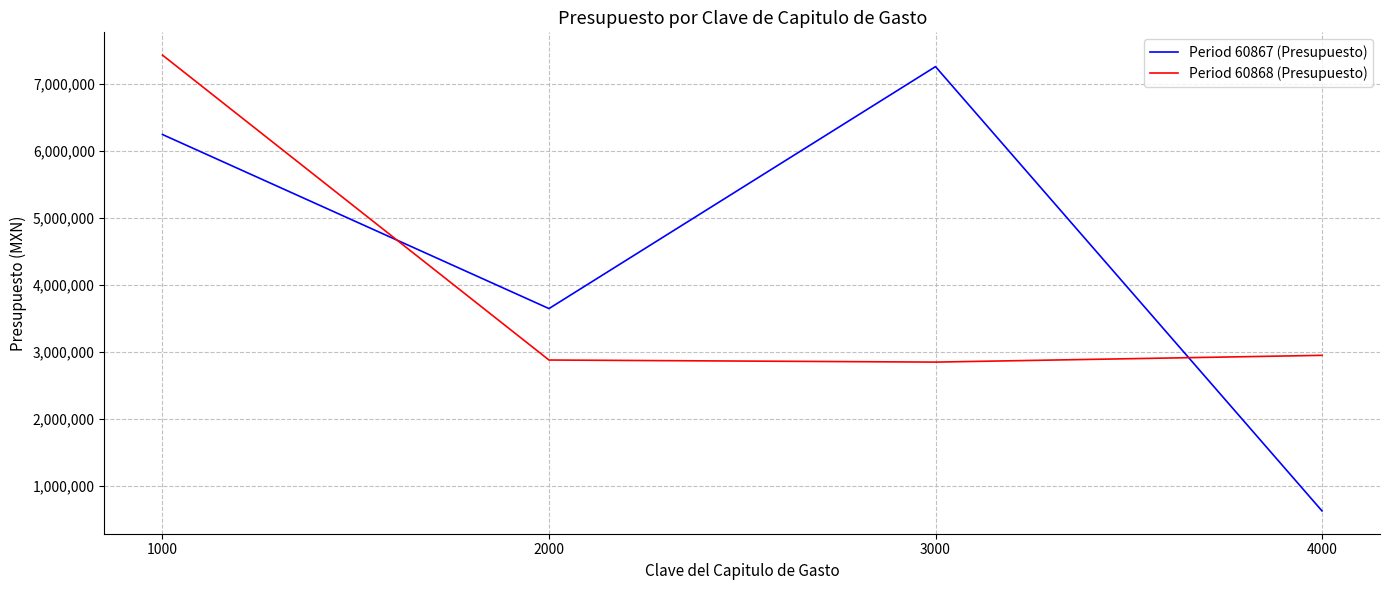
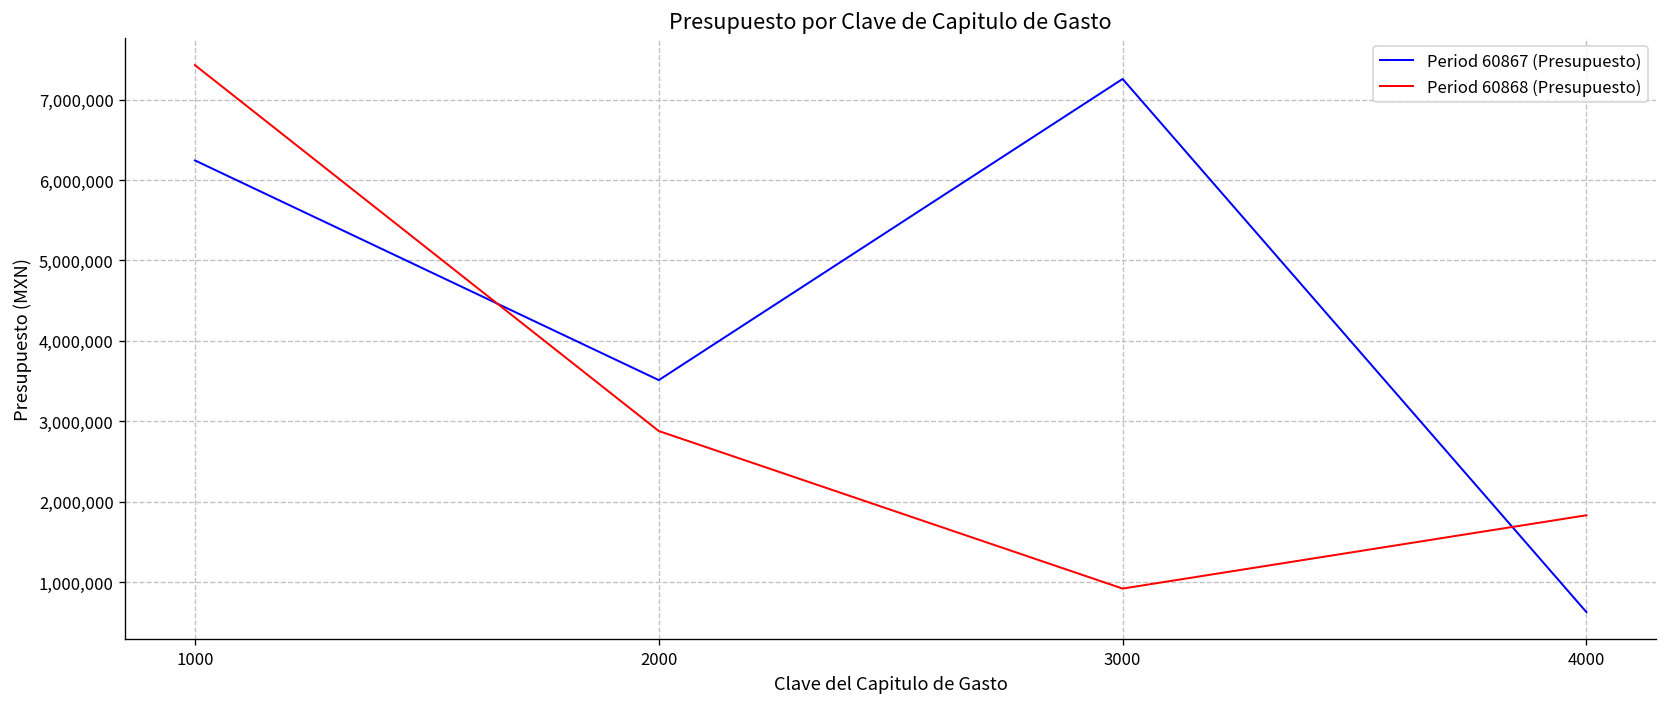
  {
    "Period 60867 (Presupuesto)": {
      "1000": "6,200,000",
-     "2000": "3,600,000",
+     "2000": "3,500,000",
      "3000": "7,300,000",
      "4000": "600,000"
    },
    "Period 60868 (Presupuesto)": {
      "1000": "7,400,000",
      "2000": "2,900,000",
-     "3000": "2,800,000",
-     "4000": "2,900,000"
+     "3000": "900,000",
+     "4000": "1,800,000"
    }
  }
